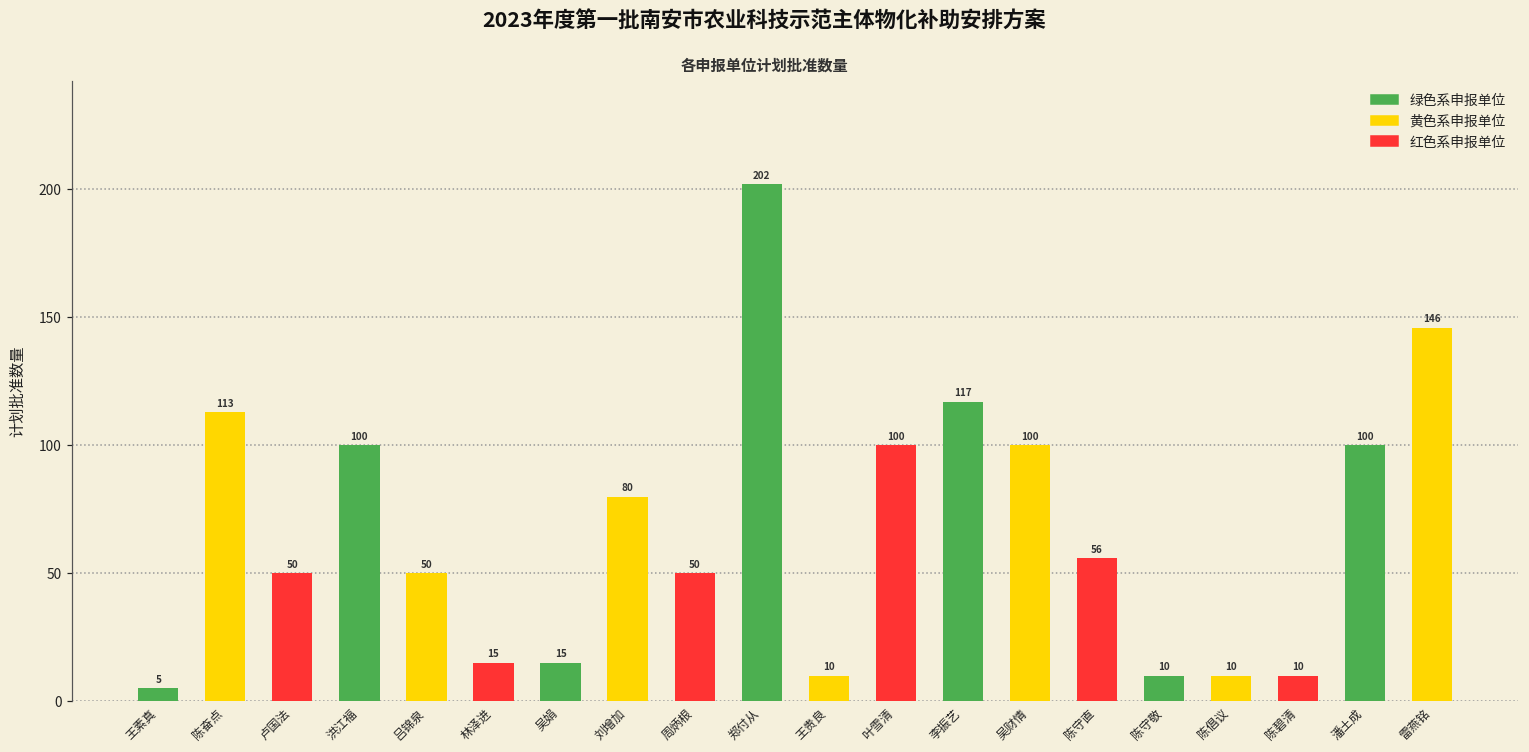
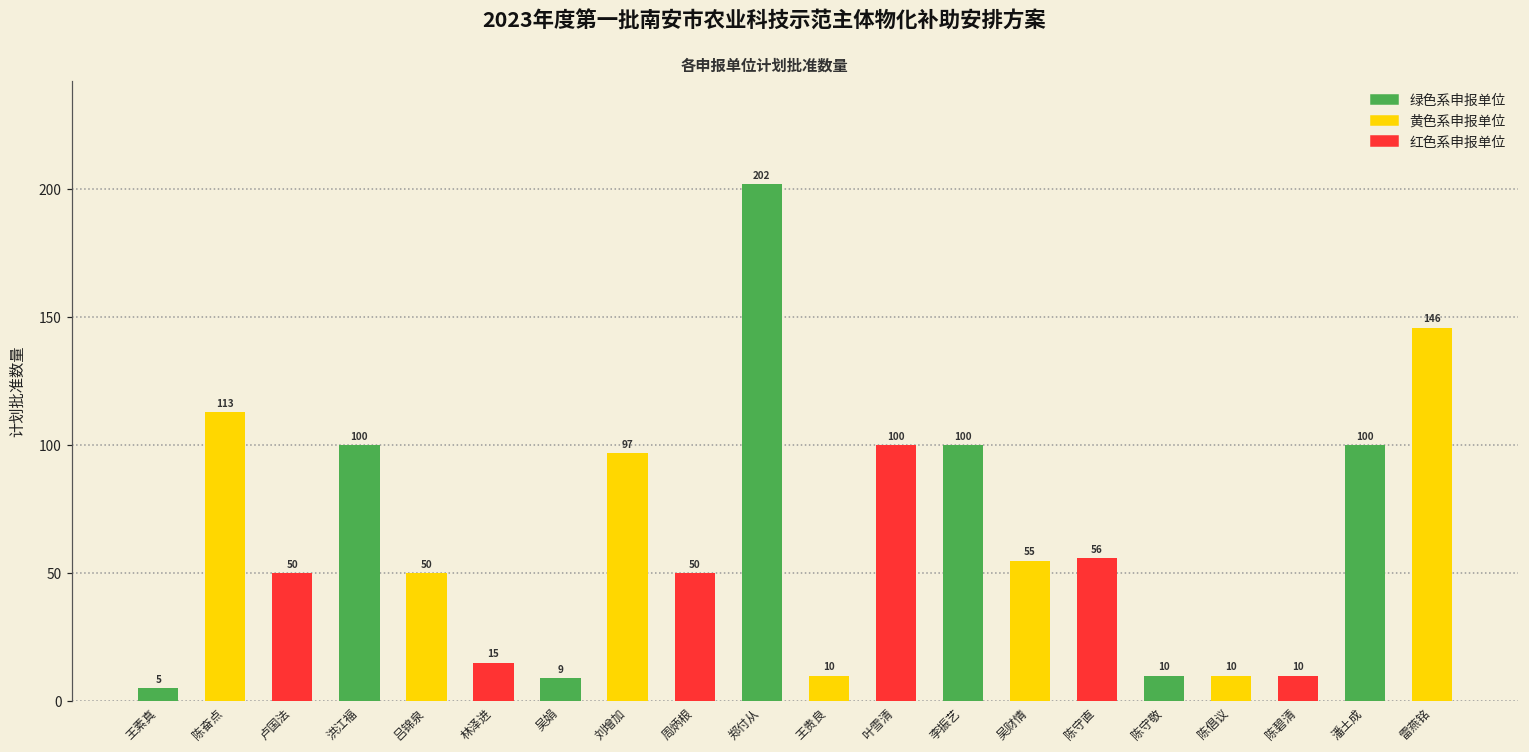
  {
    "王素真": 5,
    "陈奋点": 113,
    "卢国法": 50,
    "洪江福": 100,
    "吕锦泉": 50,
    "林泽进": 15,
-   "吴娟": 15,
-   "刘增加": 80,
+   "吴娟": 9,
+   "刘增加": 97,
    "周炳根": 50,
    "郑付从": 202,
    "王贵良": 10,
    "叶雪清": 100,
-   "李振艺": 117,
-   "吴财情": 100,
+   "李振艺": 100,
+   "吴财情": 55,
    "陈守直": 56,
    "陈守敬": 10,
    "陈倡议": 10,
    "陈碧清": 10,
    "潘土成": 100,
    "雷燕铭": 146
  }
